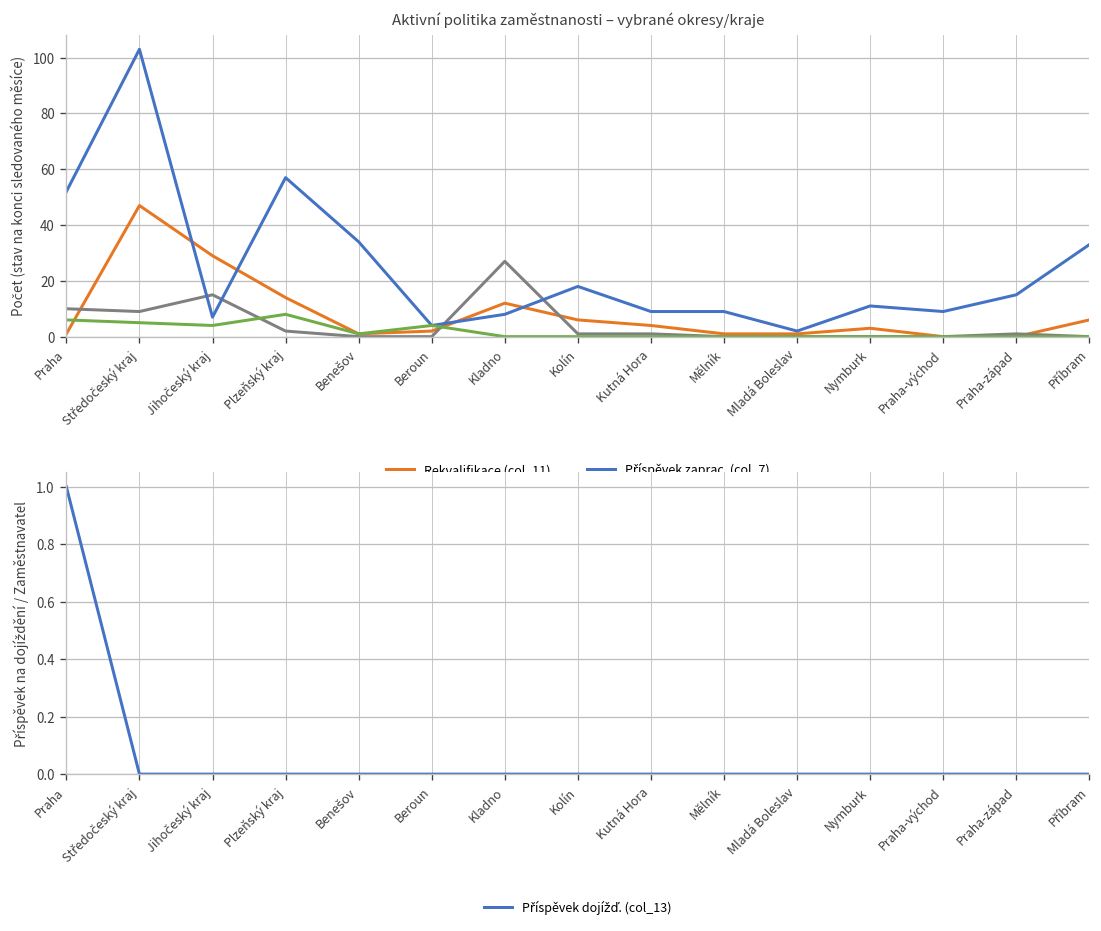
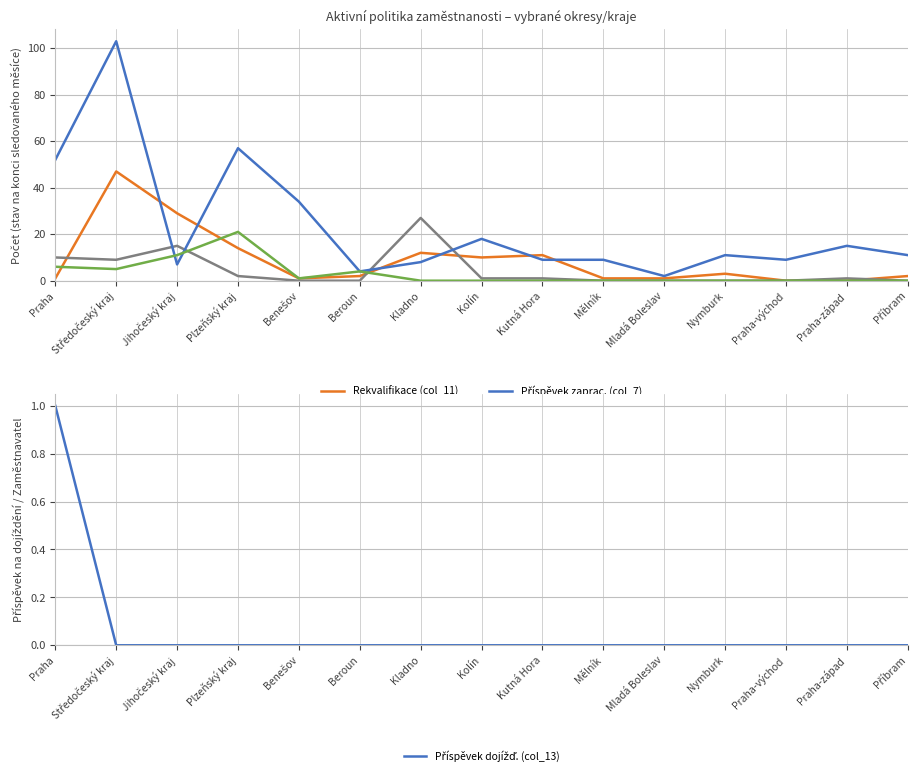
  {
    "Aktivní politika zaměstnanosti – vybrané okresy/kraje": {
      "Rekvalifikace (col_11)": {
        "Praha": 1,
        "Středočeský kraj": 47,
        "Jihočeský kraj": 29,
        "Plzeňský kraj": 14,
        "Beroun": 2,
        "Kladno": 12,
-       "Kolín": 6,
-       "Kutná Hora": 4,
+       "Kolín": 10,
+       "Kutná Hora": 11,
        "Nymburk": 3,
-       "Příbram": 6
+       "Příbram": 2
      },
      "Zvolená rekvalif. (col_9)": {
        "Praha": 10,
        "Středočeský kraj": 9,
        "Jihočeský kraj": 15,
        "Plzeňský kraj": 2,
        "Beroun": 0,
        "Kladno": 27
      },
      "Příspěvek zaprac. (col_7)": {
        "Praha": 52,
        "Středočeský kraj": 103,
        "Jihočeský kraj": 7,
        "Plzeňský kraj": 57,
        "Benešov": 34,
        "Kladno": 8,
        "Kolín": 18,
        "Kutná Hora": 9,
        "Mělník": 9,
        "Nymburk": 11,
        "Praha-východ": 9,
        "Praha-západ": 15,
-       "Příbram": 33
+       "Příbram": 11
      },
      "OZP dohody (col_3)": {
        "Praha": 6,
        "Středočeský kraj": 5,
-       "Jihočeský kraj": 4,
-       "Plzeňský kraj": 8,
+       "Jihočeský kraj": 11,
+       "Plzeňský kraj": 21,
        "Kladno": 0
      }
    }
  }
